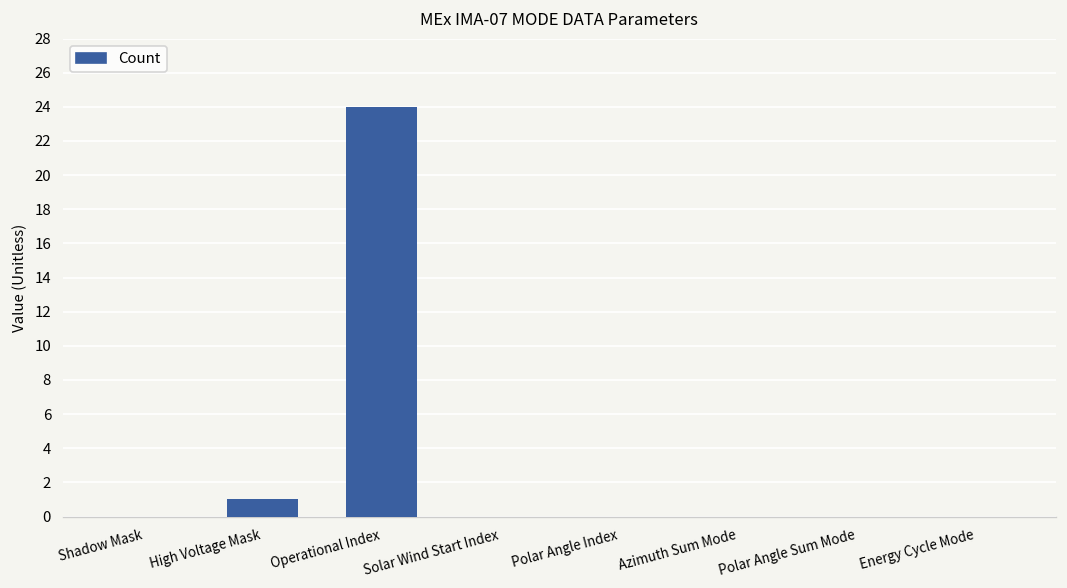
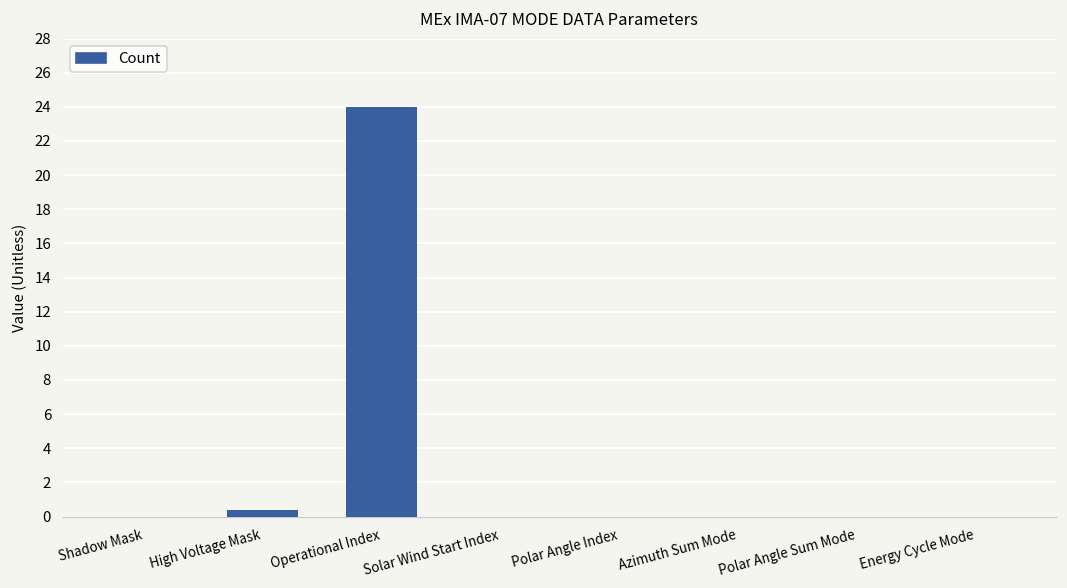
  {
    "Shadow Mask": 0.0,
-   "High Voltage Mask": 1.0,
+   "High Voltage Mask": 0.4,
    "Operational Index": 24.0,
    "Solar Wind Start Index": 0.0,
    "Polar Angle Index": 0.0,
    "Azimuth Sum Mode": 0.0,
    "Polar Angle Sum Mode": 0.0,
    "Energy Cycle Mode": 0.0
  }
